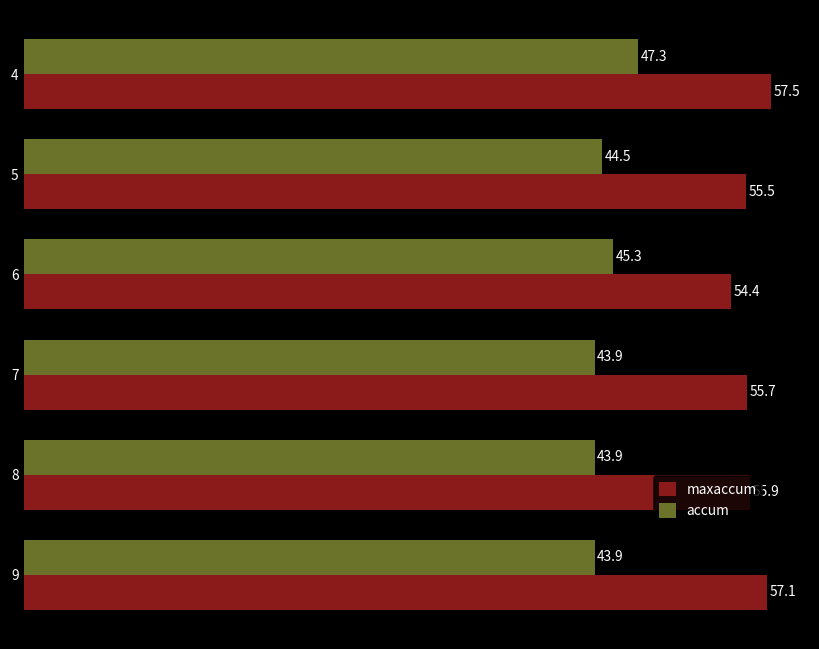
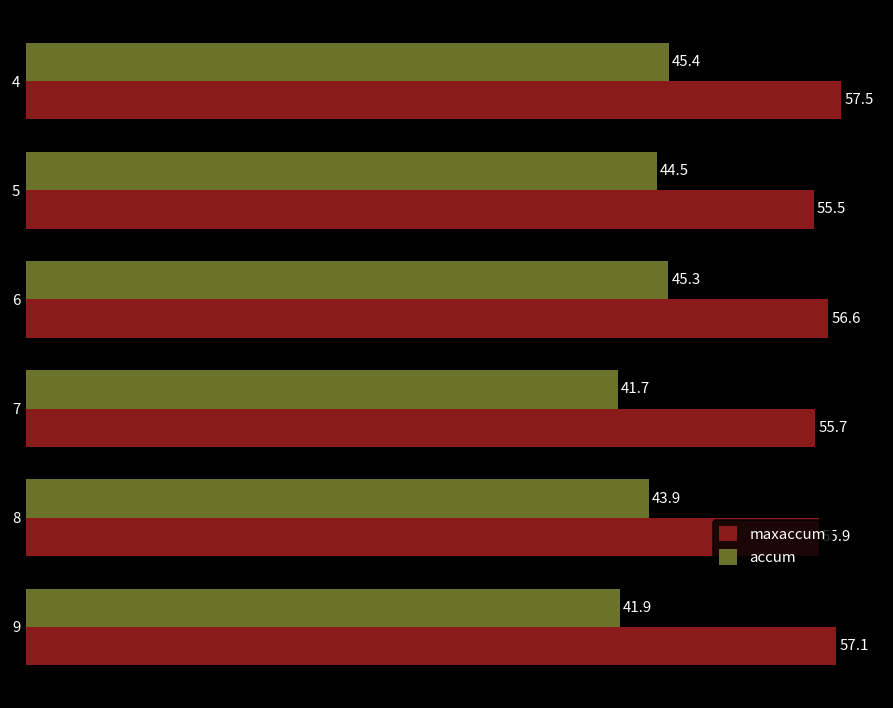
  {
    "maxaccum": {
      "4": 57.5,
      "5": 55.5,
-     "6": 54.4,
+     "6": 56.6,
      "7": 55.7,
      "9": 57.1
    },
    "accum": {
-     "4": 47.3,
+     "4": 45.4,
      "5": 44.5,
      "6": 45.3,
-     "7": 43.9,
+     "7": 41.7,
      "8": 43.9,
-     "9": 43.9
+     "9": 41.9
    }
  }
